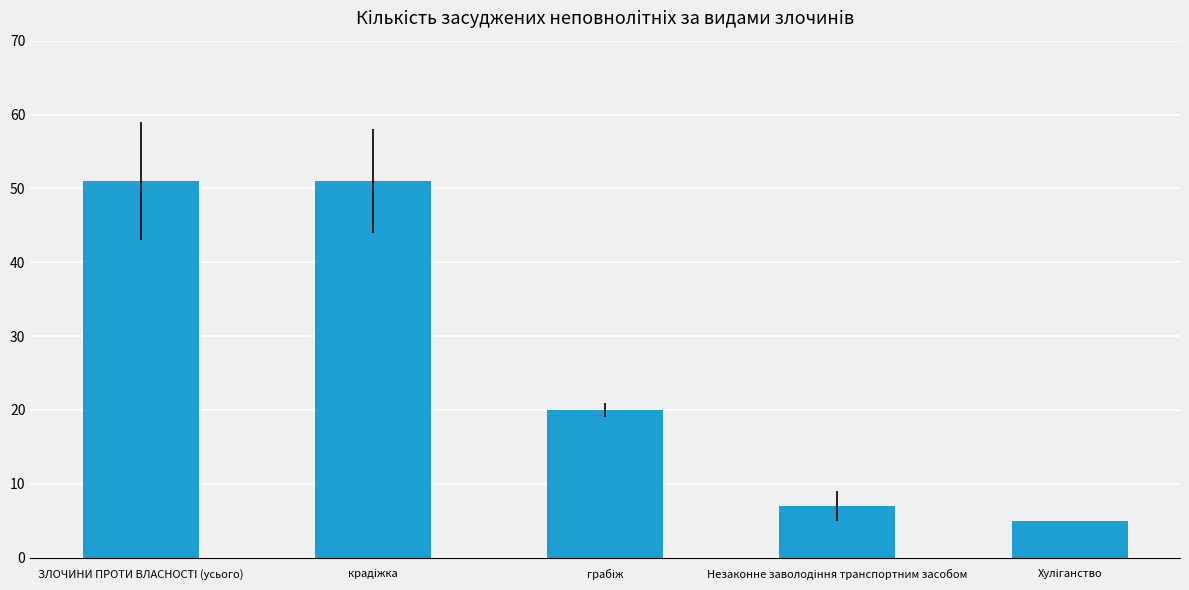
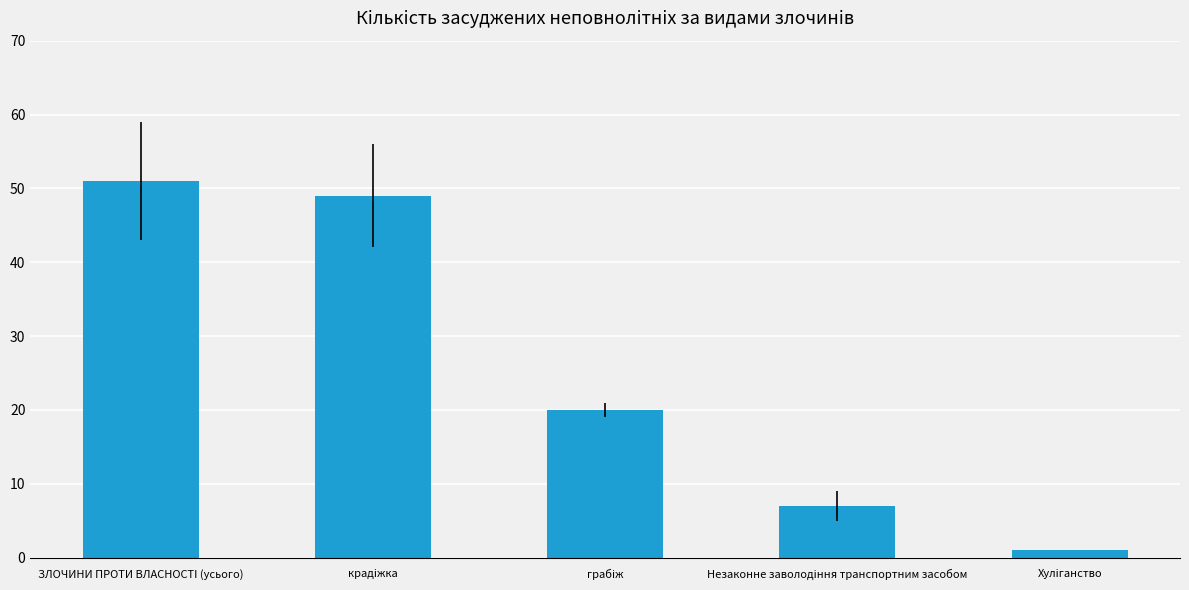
  {
    "ЗЛОЧИНИ ПРОТИ ВЛАСНОСТІ (усього)": 51,
-   "крадіжка": 51,
+   "крадіжка": 49,
    "грабіж": 20,
    "Незаконне заволодіння транспортним засобом": 7,
-   "Хуліганство": 5
+   "Хуліганство": 1
  }
